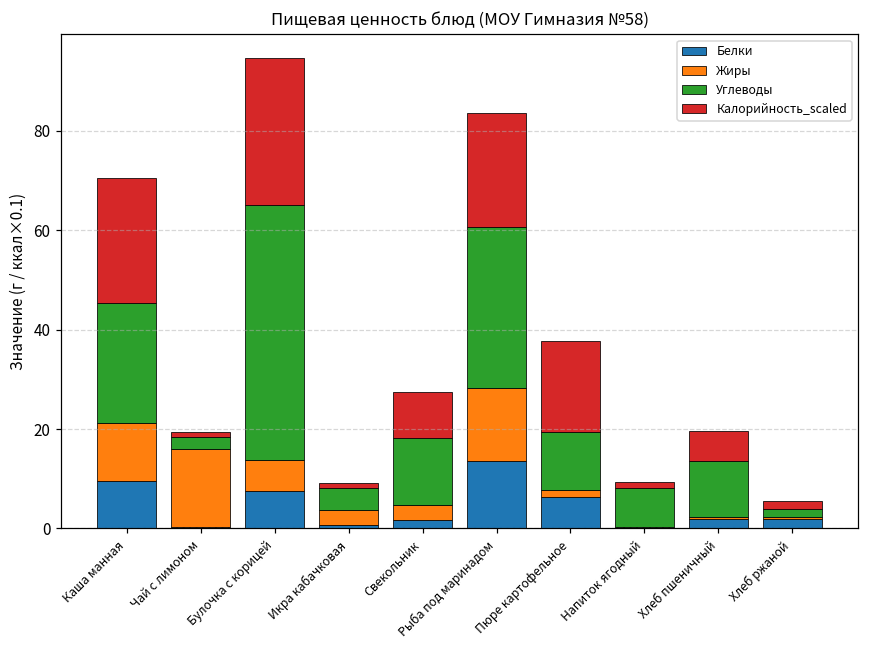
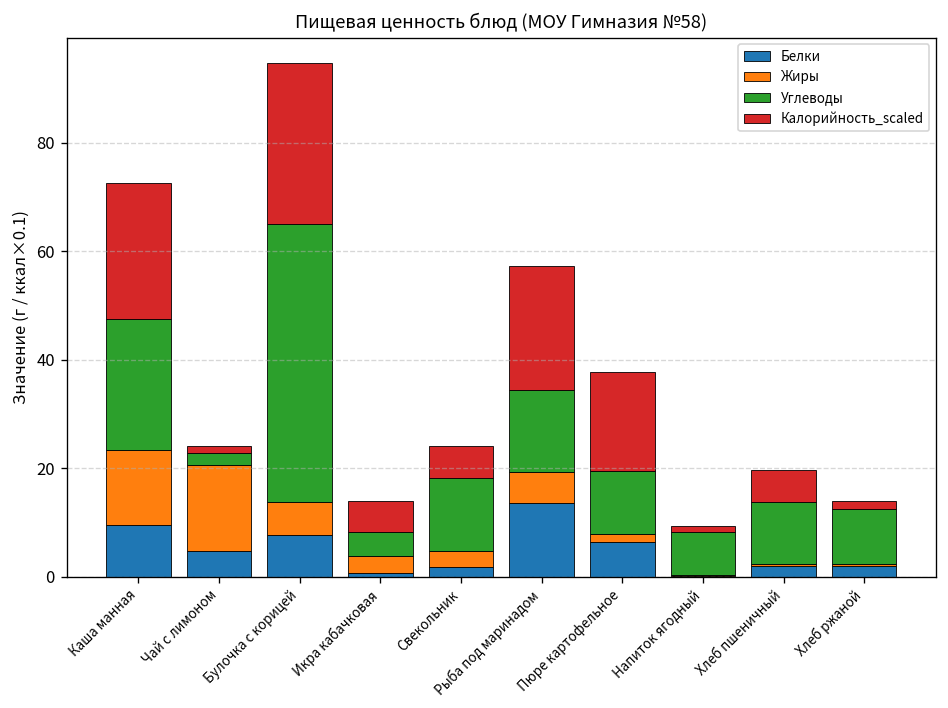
  {
    "Белки": {
      "Каша манная": 10,
-     "Чай с лимоном": 0,
+     "Чай с лимоном": 5,
      "Булочка с корицей": 8,
      "Икра кабачковая": 1,
      "Свекольник": 2,
      "Рыба под маринадом": 14,
      "Пюре картофельное": 6,
      "Хлеб пшеничный": 2,
      "Хлеб ржаной": 2
    },
    "Жиры": {
-     "Каша манная": 12,
+     "Каша манная": 14,
      "Чай с лимоном": 16,
      "Булочка с корицей": 6,
      "Икра кабачковая": 3,
      "Свекольник": 3,
-     "Рыба под маринадом": 15,
+     "Рыба под маринадом": 6,
      "Пюре картофельное": 2
    },
    "Углеводы": {
      "Каша манная": 24,
      "Чай с лимоном": 2,
      "Булочка с корицей": 51,
      "Икра кабачковая": 4,
      "Свекольник": 14,
-     "Рыба под маринадом": 33,
+     "Рыба под маринадом": 15,
      "Пюре картофельное": 12,
      "Напиток ягодный": 8,
      "Хлеб пшеничный": 11,
-     "Хлеб ржаной": 2
+     "Хлеб ржаной": 10
    },
    "Калорийность_scaled": {
      "Каша манная": 25,
      "Чай с лимоном": 1,
      "Булочка с корицей": 30,
-     "Икра кабачковая": 1,
-     "Свекольник": 9,
+     "Икра кабачковая": 6,
+     "Свекольник": 6,
      "Рыба под маринадом": 23,
      "Пюре картофельное": 18,
      "Напиток ягодный": 1,
      "Хлеб пшеничный": 6,
      "Хлеб ржаной": 2
    }
  }
